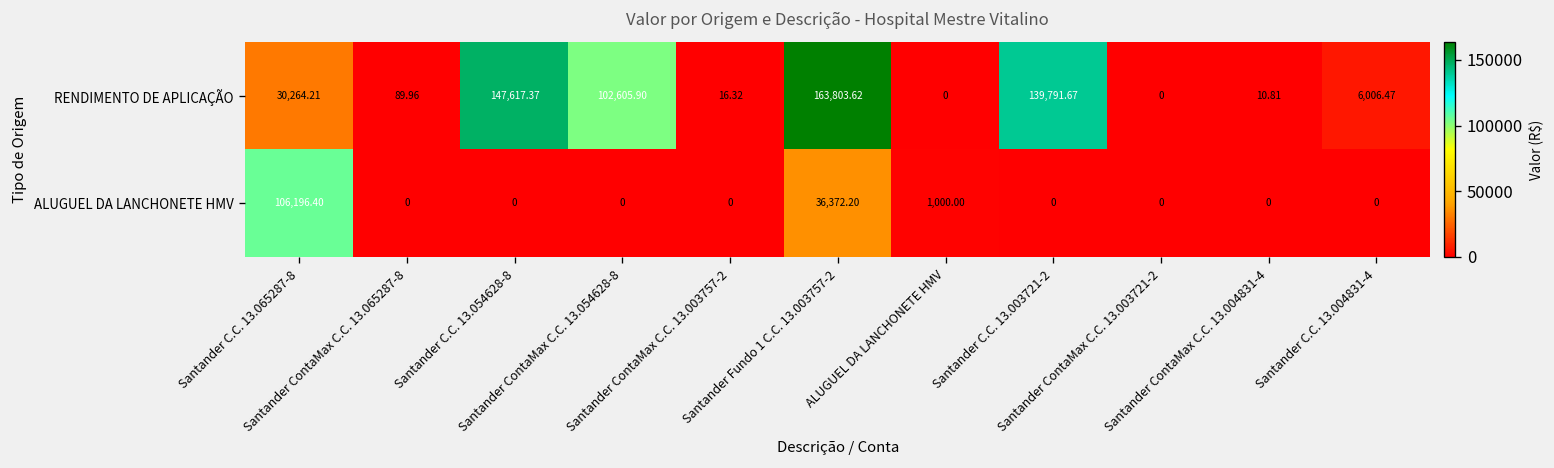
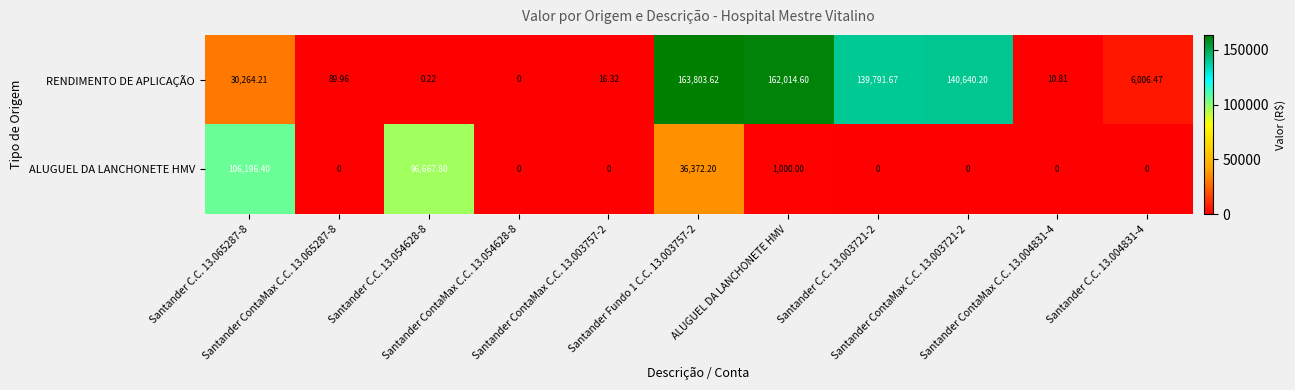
  {
    "RENDIMENTO DE APLICAÇÃO": {
      "Santander C.C. 13.065287-8": "30,264.21",
      "Santander ContaMax C.C. 13.065287-8": "89.96",
-     "Santander C.C. 13.054628-8": "147,617.37",
-     "Santander ContaMax C.C. 13.054628-8": "102,605.90",
+     "Santander C.C. 13.054628-8": "0.22",
+     "Santander ContaMax C.C. 13.054628-8": "0",
      "Santander ContaMax C.C. 13.003757-2": "16.32",
      "Santander Fundo 1 C.C. 13.003757-2": "163,803.62",
-     "ALUGUEL DA LANCHONETE HMV": "0",
+     "ALUGUEL DA LANCHONETE HMV": "162,014.60",
      "Santander C.C. 13.003721-2": "139,791.67",
-     "Santander ContaMax C.C. 13.003721-2": "0",
+     "Santander ContaMax C.C. 13.003721-2": "140,640.20",
      "Santander ContaMax C.C. 13.004831-4": "10.81",
      "Santander C.C. 13.004831-4": "6,006.47"
    },
    "ALUGUEL DA LANCHONETE HMV": {
      "Santander C.C. 13.065287-8": "106,196.40",
      "Santander ContaMax C.C. 13.065287-8": "0",
-     "Santander C.C. 13.054628-8": "0",
+     "Santander C.C. 13.054628-8": "96,667.80",
      "Santander ContaMax C.C. 13.054628-8": "0",
      "Santander ContaMax C.C. 13.003757-2": "0",
      "Santander Fundo 1 C.C. 13.003757-2": "36,372.20",
      "ALUGUEL DA LANCHONETE HMV": "1,000.00",
      "Santander C.C. 13.003721-2": "0",
      "Santander ContaMax C.C. 13.003721-2": "0",
      "Santander ContaMax C.C. 13.004831-4": "0",
      "Santander C.C. 13.004831-4": "0"
    }
  }
